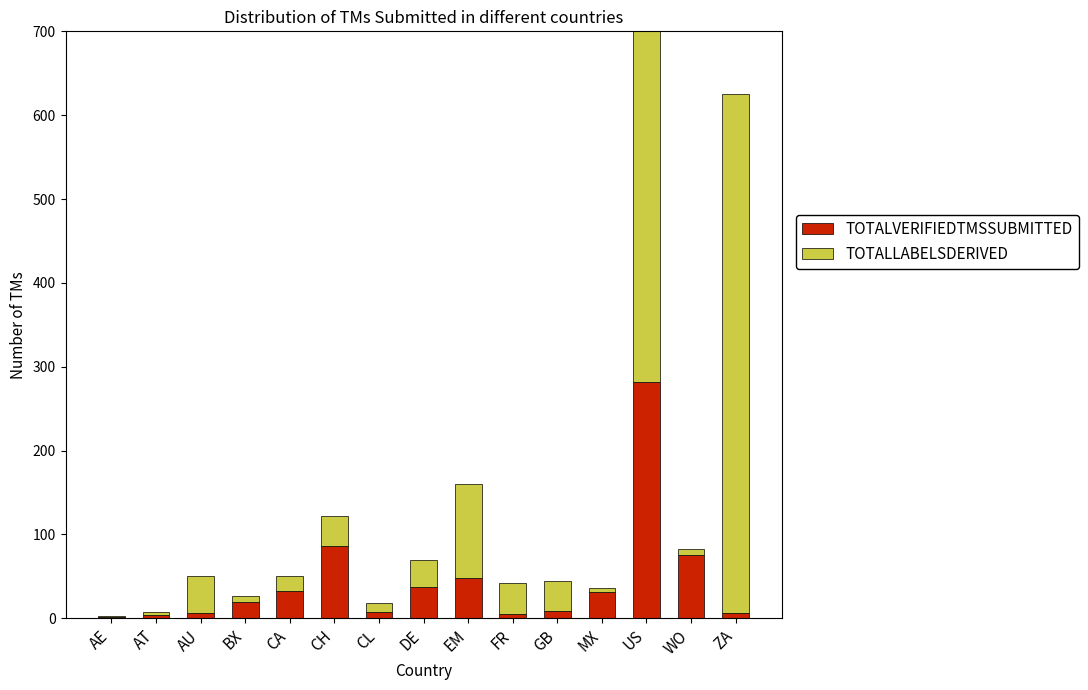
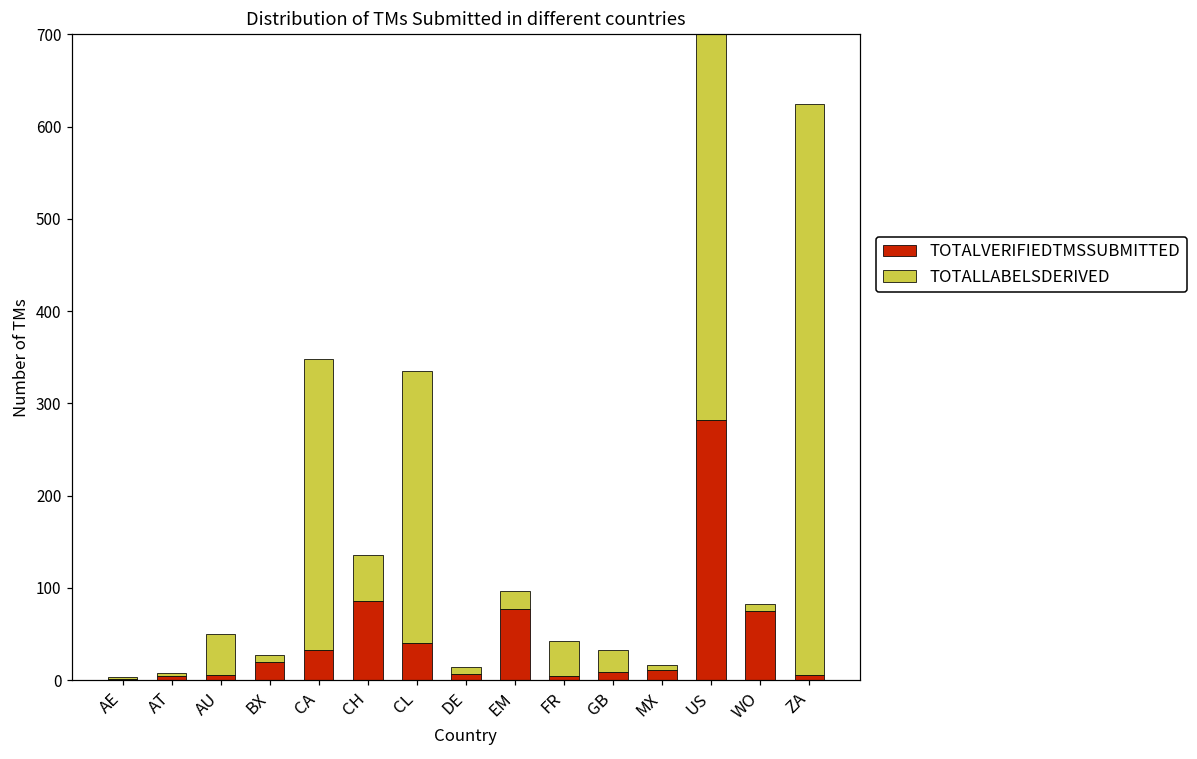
  {
    "TOTALVERIFIEDTMSSUBMITTED": {
      "AT": 0,
      "AU": 10,
      "BX": 20,
      "CA": 30,
      "CH": 90,
-     "CL": 10,
-     "DE": 40,
-     "EM": 50,
+     "CL": 40,
+     "DE": 10,
+     "EM": 80,
      "FR": 10,
      "GB": 10,
-     "MX": 30,
+     "MX": 10,
      "US": 280,
      "WO": 80,
      "ZA": 10
    },
    "TOTALLABELSDERIVED": {
      "AT": 0,
      "AU": 40,
      "BX": 10,
-     "CA": 20,
-     "CH": 40,
-     "CL": 10,
-     "DE": 30,
-     "EM": 110,
+     "CA": 320,
+     "CH": 50,
+     "CL": 300,
+     "DE": 10,
+     "EM": 20,
      "FR": 40,
-     "GB": 40,
+     "GB": 20,
      "MX": 10,
      "WO": 10,
      "ZA": 620
    }
  }
